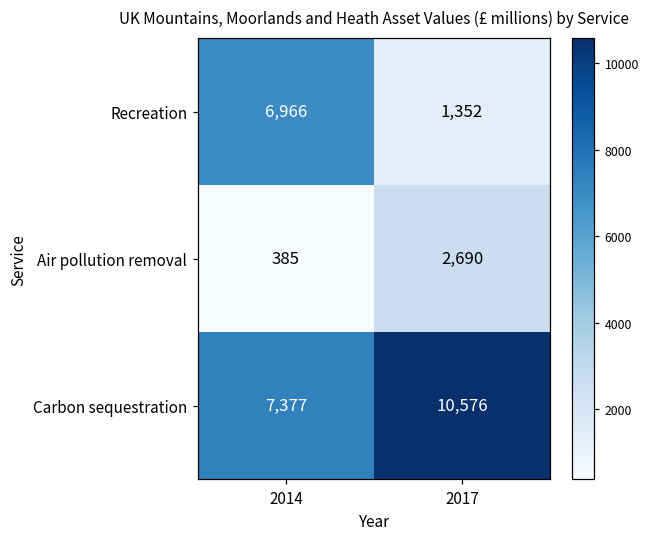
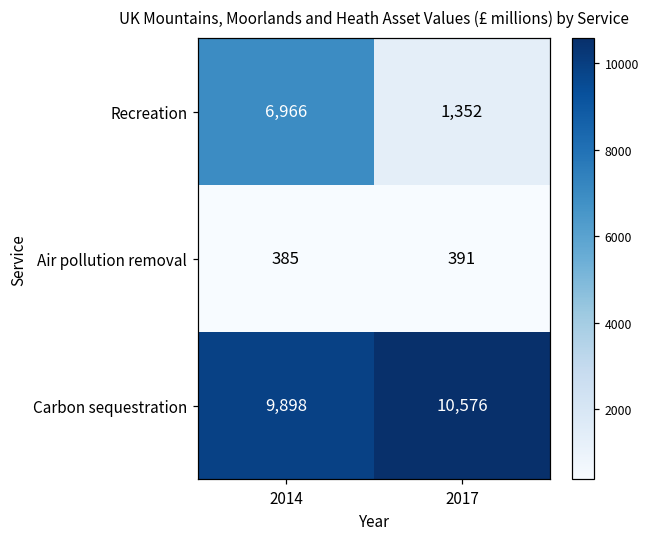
  {
    "Recreation": {
      "2014": "6,966",
      "2017": "1,352"
    },
    "Air pollution removal": {
      "2014": "385",
-     "2017": "2,690"
+     "2017": "391"
    },
    "Carbon sequestration": {
-     "2014": "7,377",
+     "2014": "9,898",
      "2017": "10,576"
    }
  }
